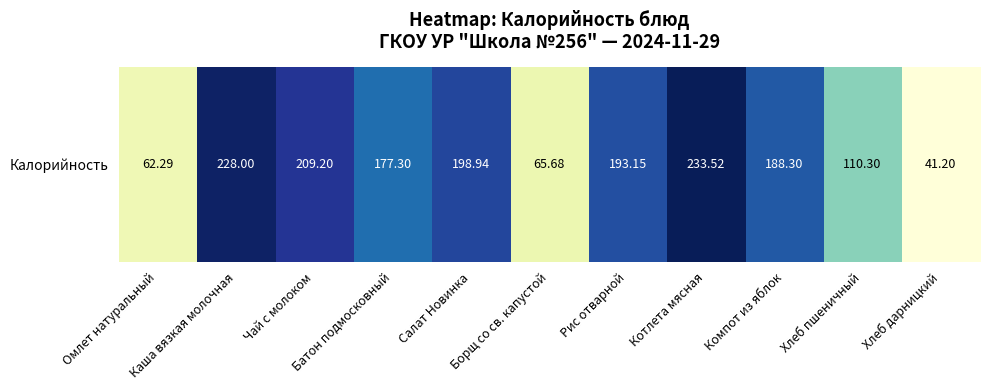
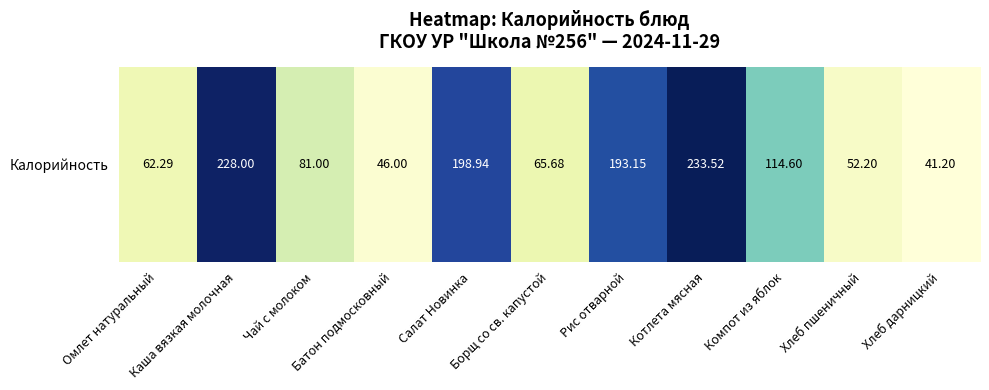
  {
    "Калорийность": {
      "Омлет натуральный": 62.29,
      "Каша вязкая молочная": 228.00,
-     "Чай с молоком": 209.20,
-     "Батон подмосковный": 177.30,
+     "Чай с молоком": 81.00,
+     "Батон подмосковный": 46.00,
      "Салат Новинка": 198.94,
      "Борщ со св. капустой": 65.68,
      "Рис отварной": 193.15,
      "Котлета мясная": 233.52,
-     "Компот из яблок": 188.30,
-     "Хлеб пшеничный": 110.30,
+     "Компот из яблок": 114.60,
+     "Хлеб пшеничный": 52.20,
      "Хлеб дарницкий": 41.20
    }
  }
